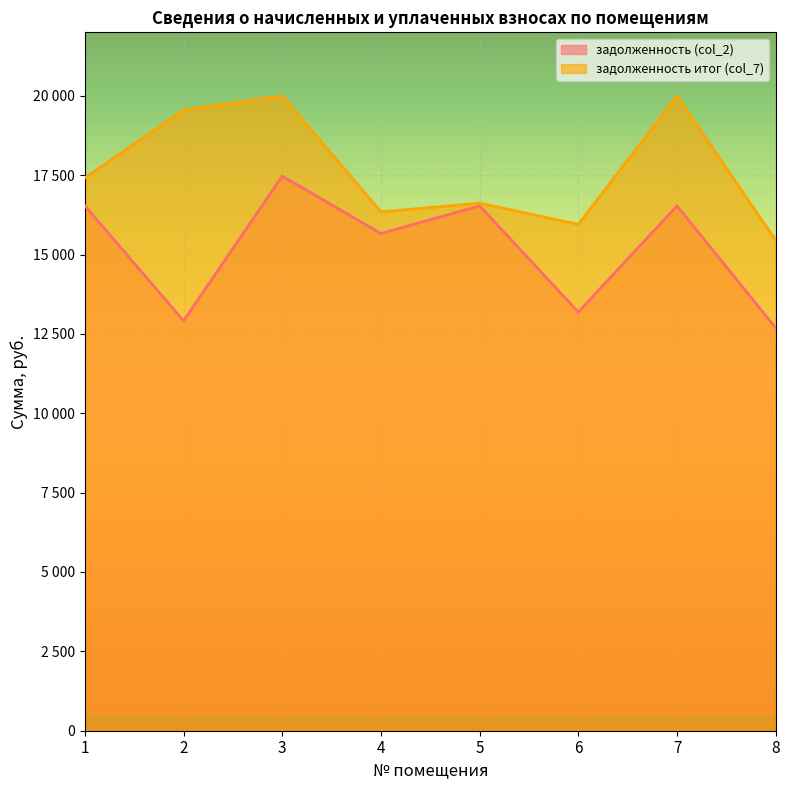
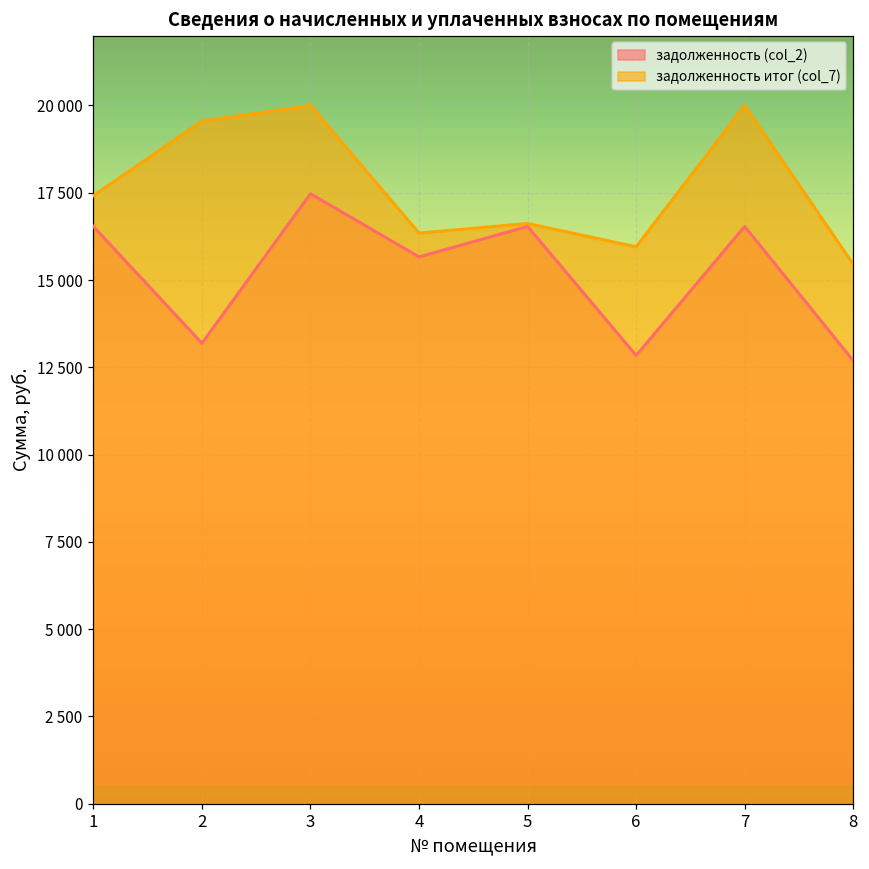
  {
    "задолженность (col_2)": {
      "1": 16500,
-     "2": 12900,
+     "2": 13200,
      "3": 17500,
      "4": 15700,
      "5": 16500,
-     "6": 13200,
+     "6": 12800,
      "7": 16500,
      "8": 12700
    },
    "задолженность итог (col_7)": {
      "1": 17400,
      "2": 19600,
      "3": 20000,
      "4": 16300,
      "5": 16600,
      "6": 16000,
      "7": 20000,
      "8": 15500
    }
  }
